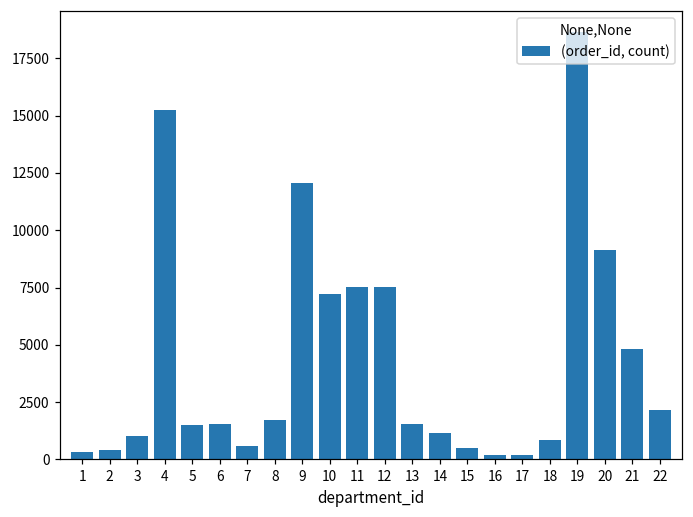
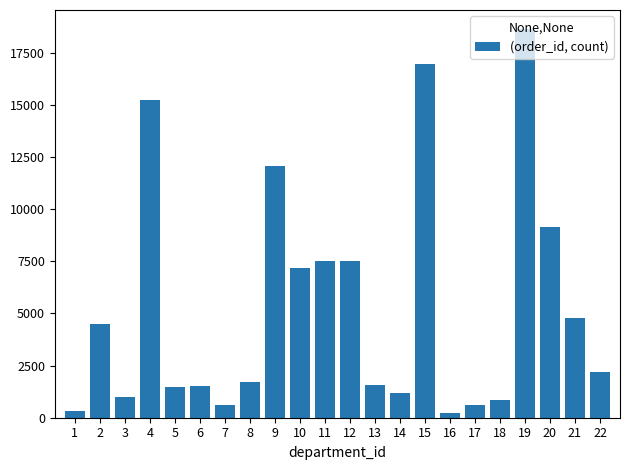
  {
    "1": 300,
-   "2": 400,
+   "2": 4500,
    "3": 1000,
    "4": 15200,
    "5": 1500,
    "6": 1500,
    "7": 600,
    "8": 1700,
    "9": 12100,
    "10": 7200,
    "11": 7500,
    "12": 7500,
    "13": 1500,
    "14": 1200,
-   "15": 500,
+   "15": 17000,
    "16": 200,
-   "17": 200,
+   "17": 600,
    "18": 900,
    "20": 9100,
    "21": 4800,
    "22": 2200
  }
